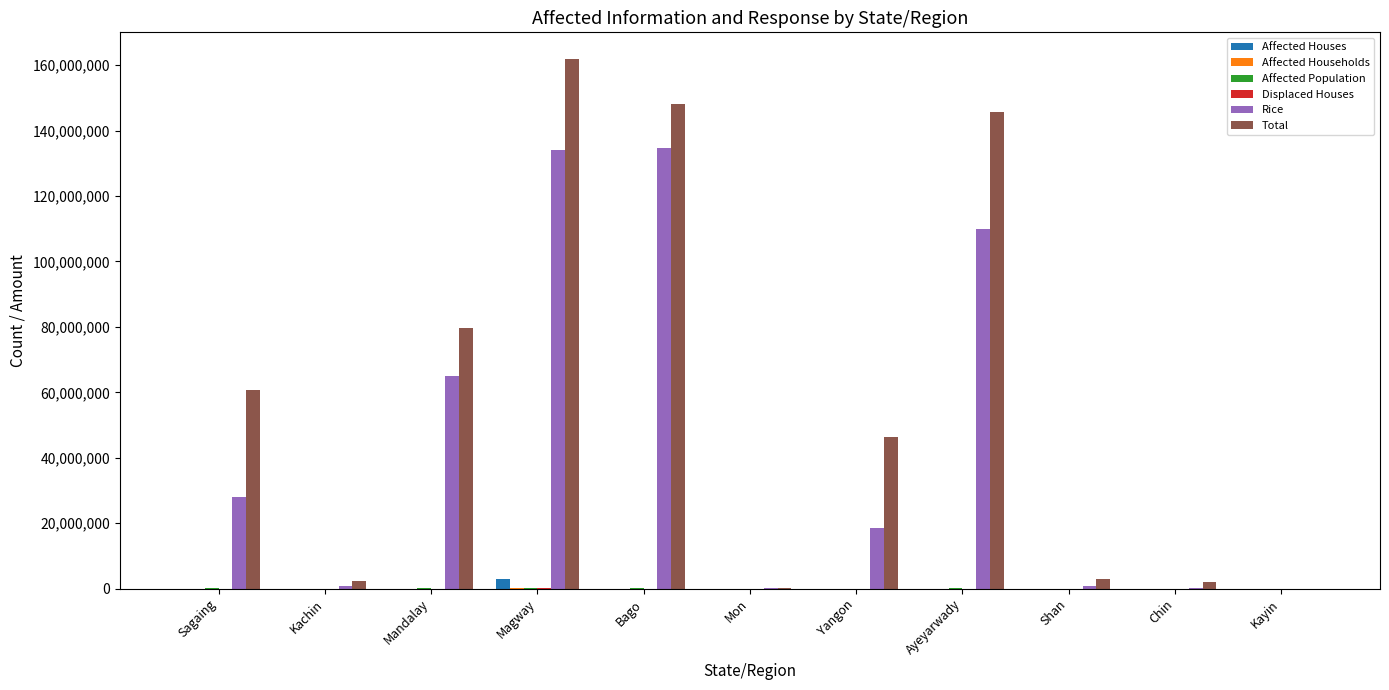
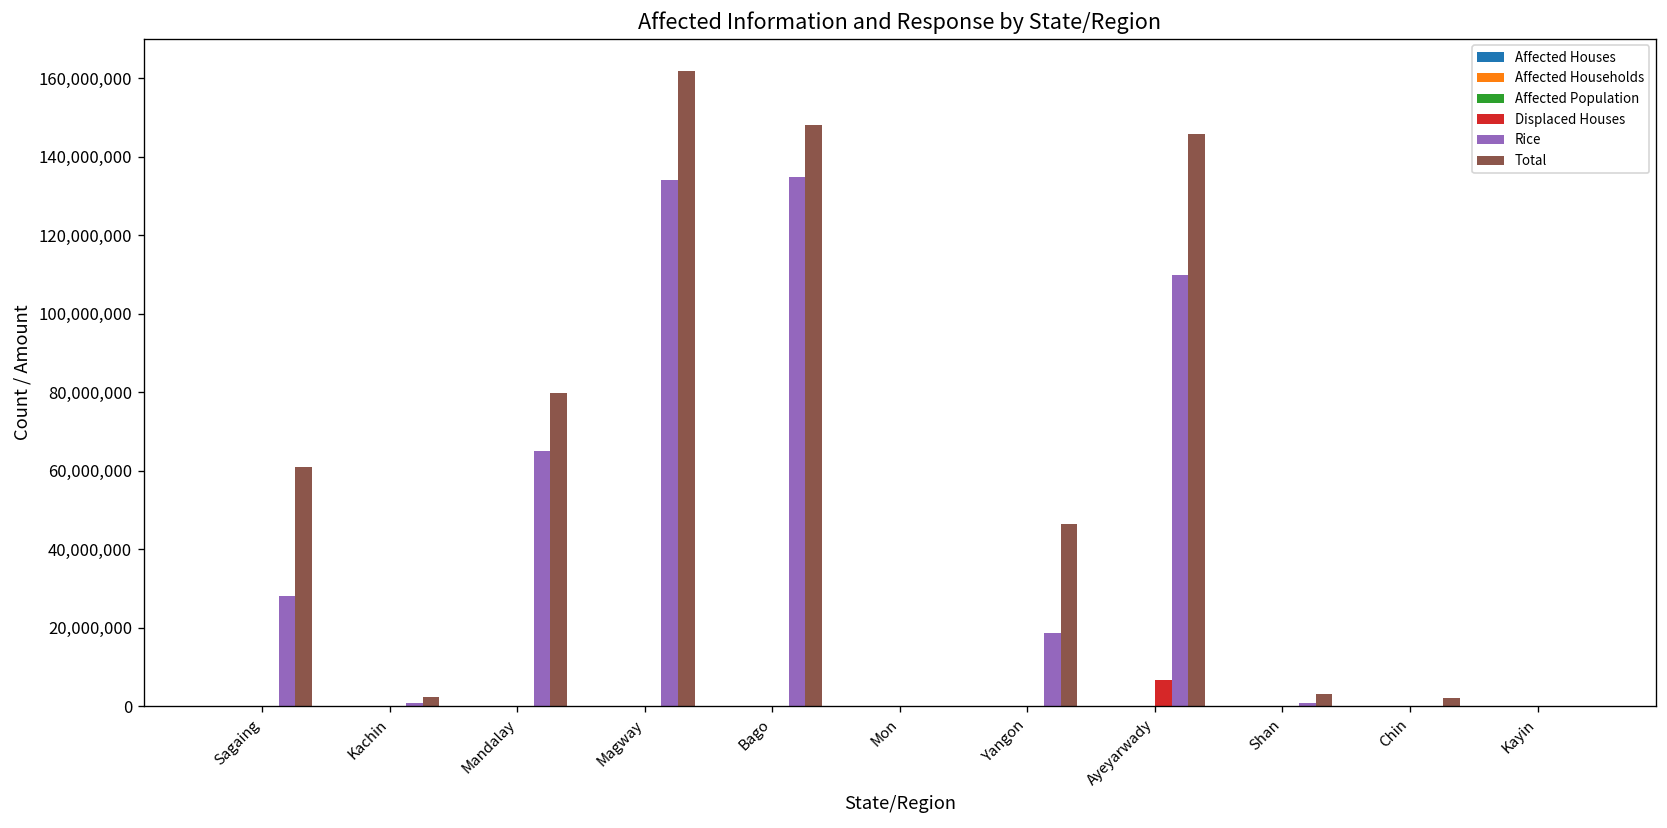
  {
    "Affected Houses": {
-     "Magway": "3,000,000"
+     "Magway": "0"
    },
    "Displaced Houses": {
-     "Ayeyarwady": "0",
+     "Ayeyarwady": "7,000,000",
      "Chin": "0"
    },
    "Rice": {
      "Sagaing": "28,000,000",
      "Mandalay": "65,000,000",
      "Magway": "134,000,000",
      "Bago": "135,000,000",
      "Yangon": "19,000,000",
      "Ayeyarwady": "110,000,000",
      "Shan": "1,000,000",
      "Kayin": "0"
    },
    "Total": {
      "Sagaing": "61,000,000",
      "Kachin": "2,000,000",
      "Mandalay": "80,000,000",
      "Magway": "162,000,000",
      "Bago": "148,000,000",
      "Yangon": "46,000,000",
      "Ayeyarwady": "146,000,000",
      "Shan": "3,000,000",
      "Chin": "2,000,000",
      "Kayin": "0"
    }
  }
